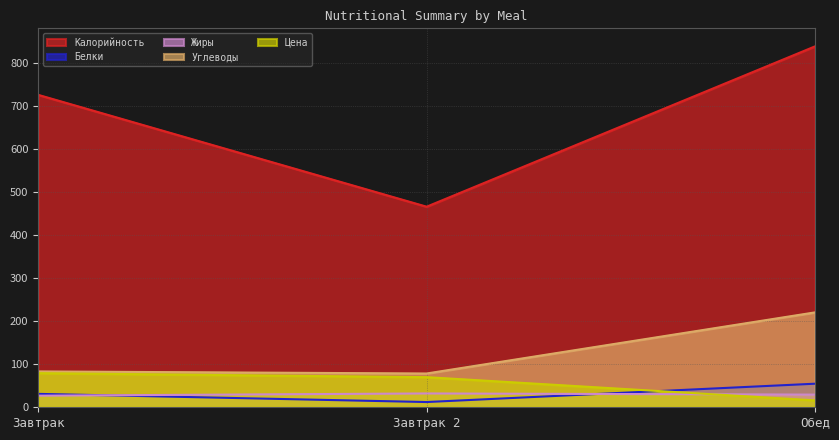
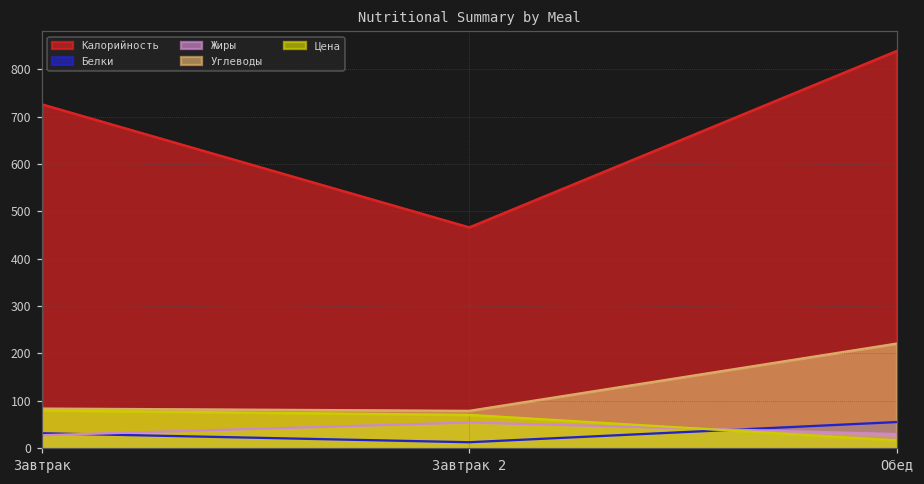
  {
    "Калорийность": {
      "Завтрак": 730,
      "Завтрак 2": 470,
      "Обед": 840
    },
    "Белки": {
      "Завтрак 2": 10,
      "Обед": 50
    },
    "Жиры": {
-     "Завтрак 2": 30,
+     "Завтрак 2": 50,
      "Обед": 30
    },
    "Углеводы": {
      "Завтрак 2": 80,
      "Обед": 220
    },
    "Цена": {
      "Завтрак 2": 70,
      "Обед": 20
    }
  }
